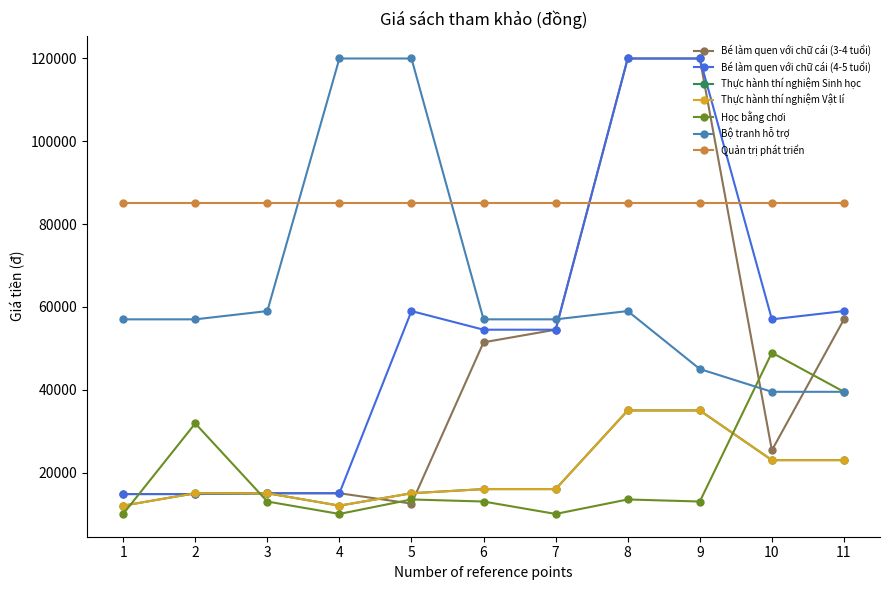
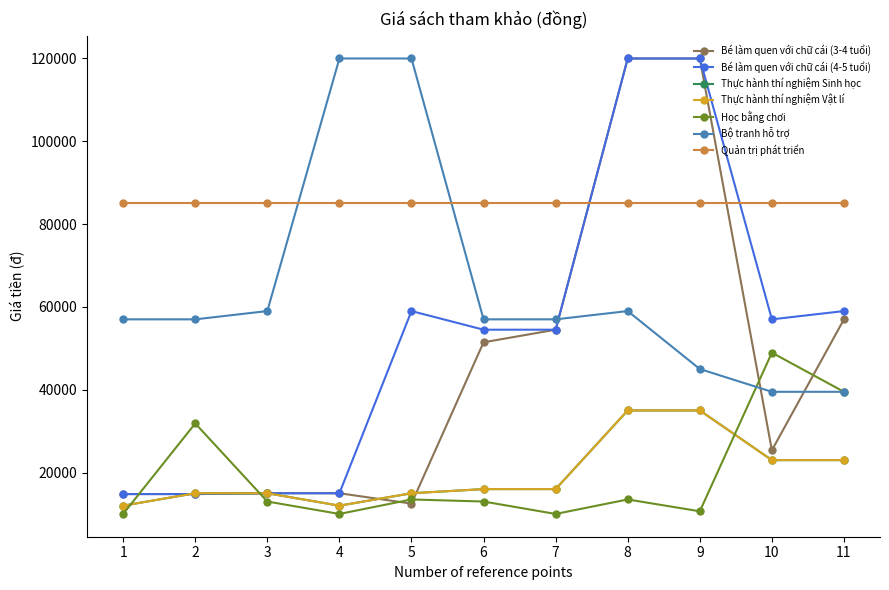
  {
    "Bé làm quen với chữ cái (3-4 tuổi)": {
      "5": 13000,
      "6": 51000,
      "10": 25000,
      "11": 57000
    },
    "Học bằng chơi": {
      "1": 10000,
      "2": 32000,
      "3": 13000,
      "4": 10000,
      "5": 14000,
      "6": 13000,
      "7": 10000,
      "8": 14000,
-     "9": 13000,
+     "9": 11000,
      "10": 49000
    }
  }
